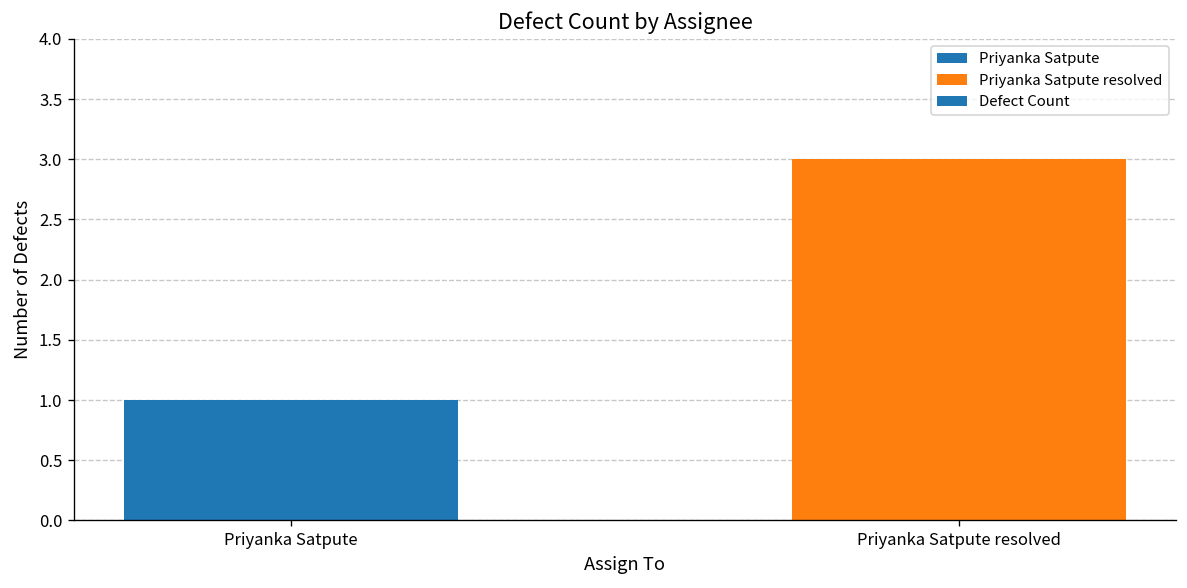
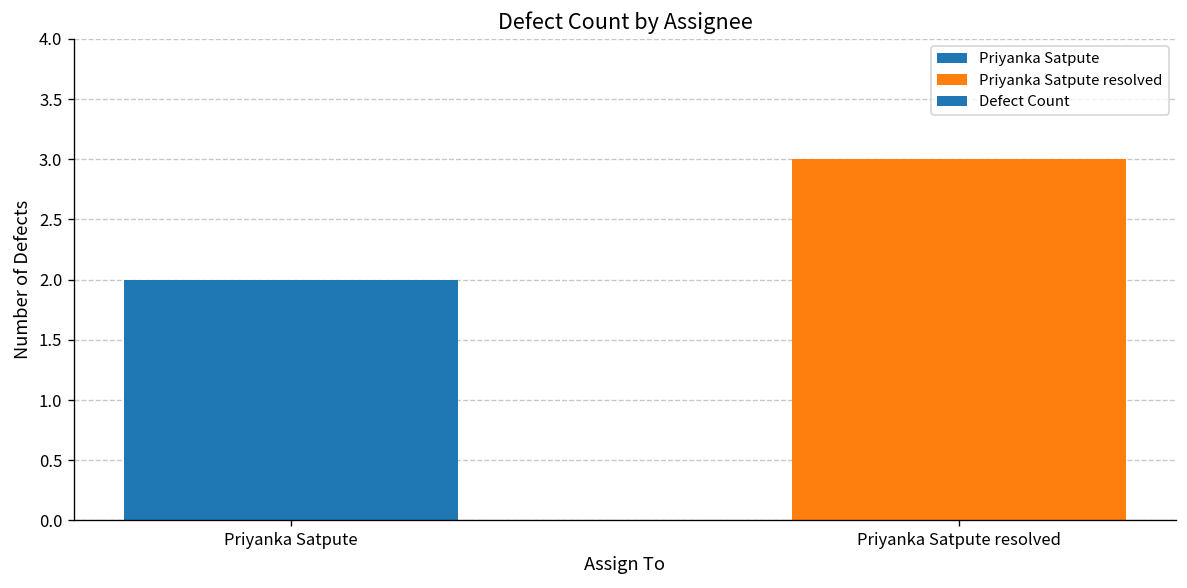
  {
-   "Priyanka Satpute": 1,
+   "Priyanka Satpute": 2,
    "Priyanka Satpute resolved": 3
  }
